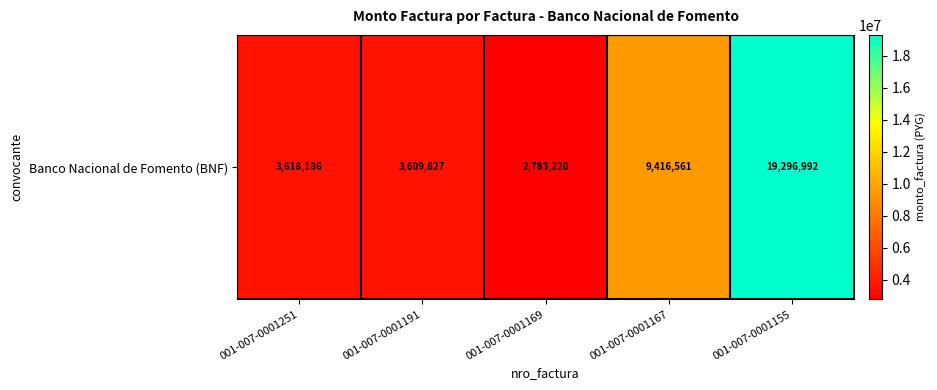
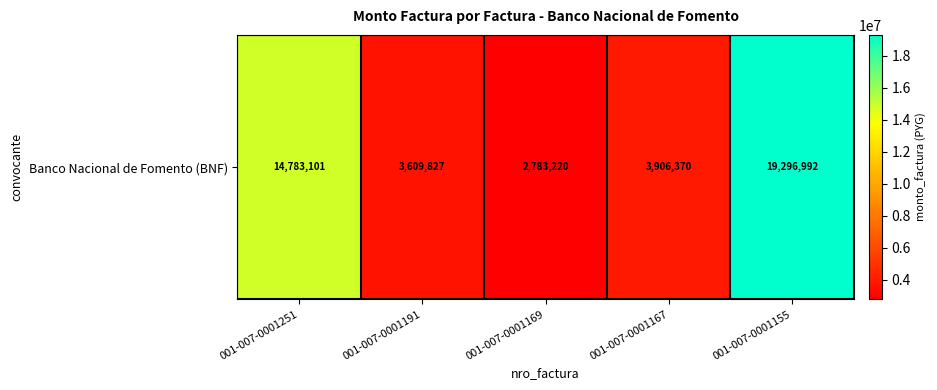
  {
    "Banco Nacional de Fomento (BNF)": {
-     "001-007-0001251": "3,618,186",
+     "001-007-0001251": "14,783,101",
      "001-007-0001191": "3,609,827",
      "001-007-0001169": "2,783,220",
-     "001-007-0001167": "9,416,561",
+     "001-007-0001167": "3,906,370",
      "001-007-0001155": "19,296,992"
    }
  }
